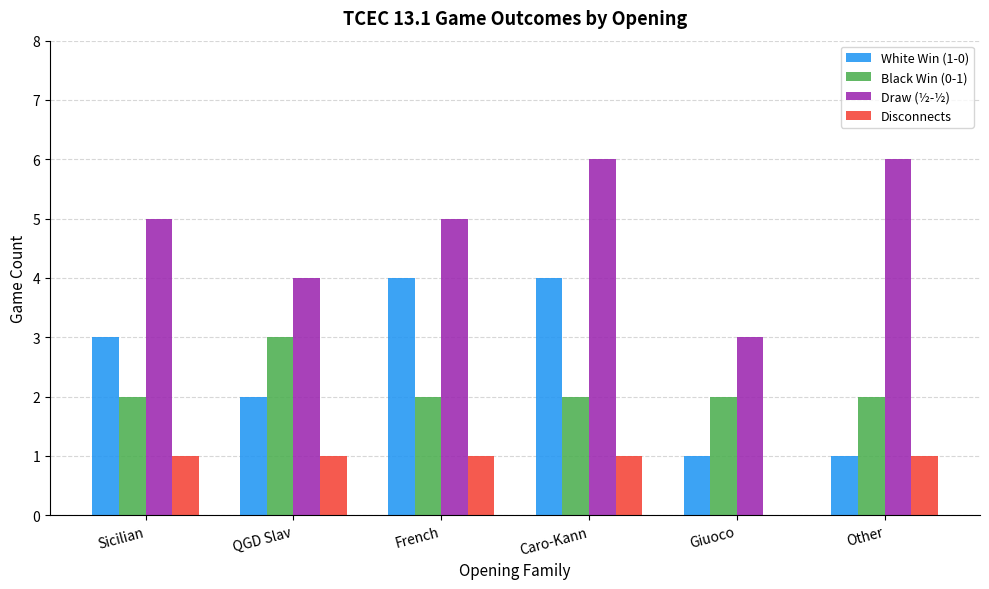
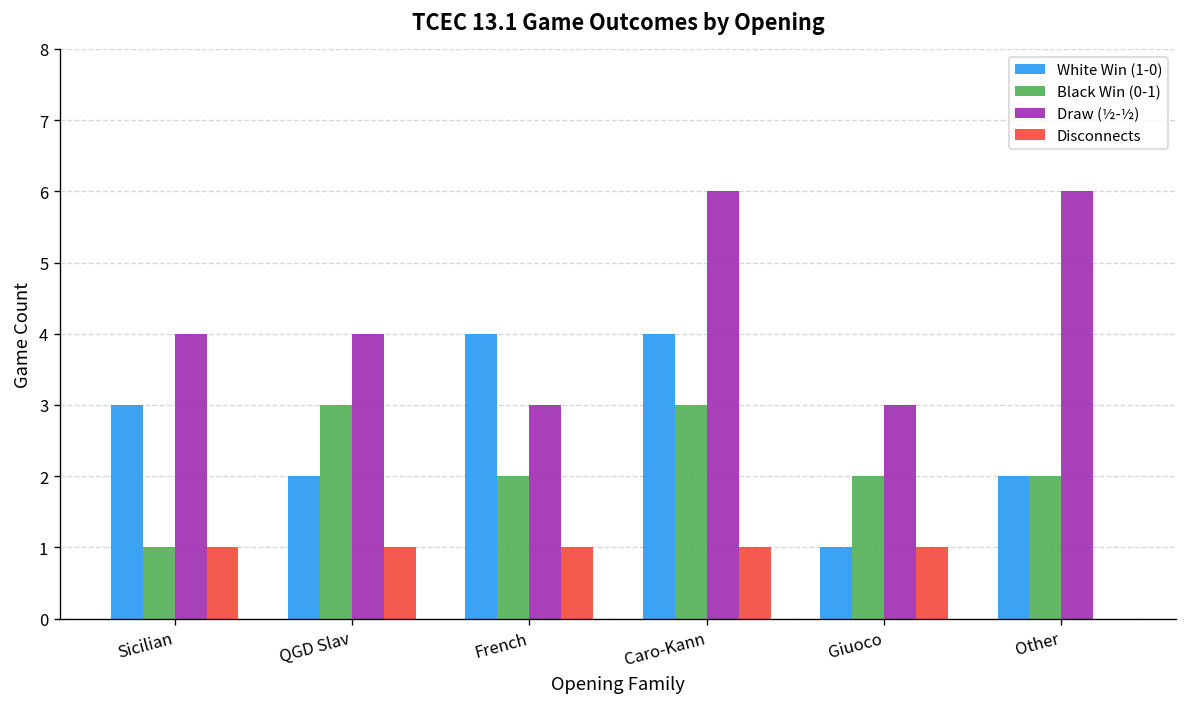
  {
    "White Win (1-0)": {
      "Sicilian": 3,
      "QGD Slav": 2,
      "French": 4,
      "Caro-Kann": 4,
      "Giuoco": 1,
-     "Other": 1
+     "Other": 2
    },
    "Black Win (0-1)": {
-     "Sicilian": 2,
+     "Sicilian": 1,
      "QGD Slav": 3,
      "French": 2,
-     "Caro-Kann": 2,
+     "Caro-Kann": 3,
      "Giuoco": 2,
      "Other": 2
    },
    "Draw (½-½)": {
-     "Sicilian": 5,
+     "Sicilian": 4,
      "QGD Slav": 4,
-     "French": 5,
+     "French": 3,
      "Caro-Kann": 6,
      "Giuoco": 3,
      "Other": 6
    },
    "Disconnects": {
      "Sicilian": 1,
      "QGD Slav": 1,
      "French": 1,
      "Caro-Kann": 1,
-     "Giuoco": 0,
-     "Other": 1
+     "Giuoco": 1,
+     "Other": 0
    }
  }
